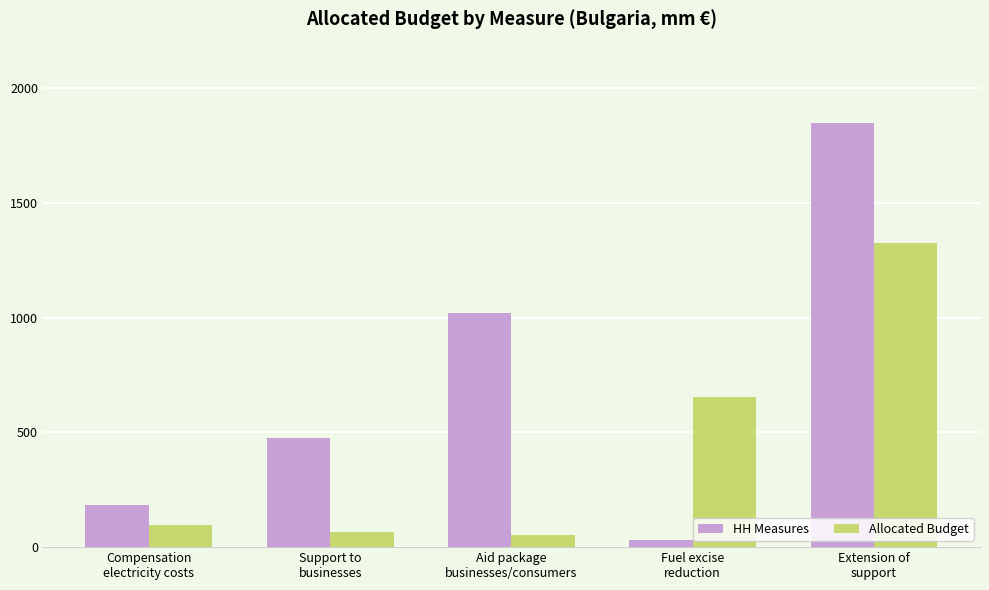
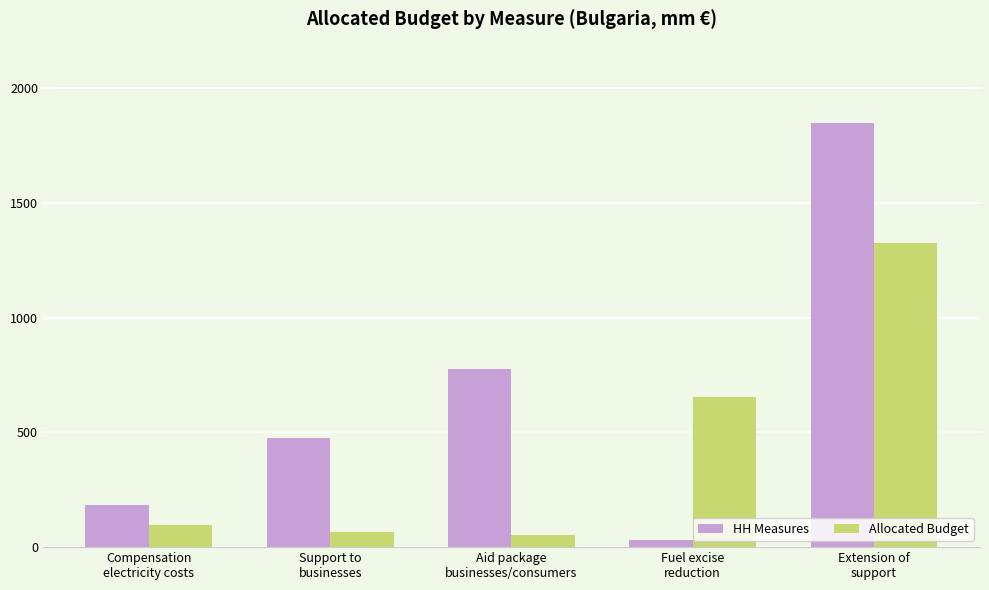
  {
    "HH Measures": {
      "Compensation electricity costs": 190,
      "Support to businesses": 480,
-     "Aid package businesses/consumers": 1020,
+     "Aid package businesses/consumers": 780,
      "Fuel excise reduction": 30,
      "Extension of support": 1850
    },
    "Allocated Budget": {
      "Compensation electricity costs": 100,
      "Support to businesses": 70,
      "Aid package businesses/consumers": 50,
      "Fuel excise reduction": 650,
      "Extension of support": 1330
    }
  }
